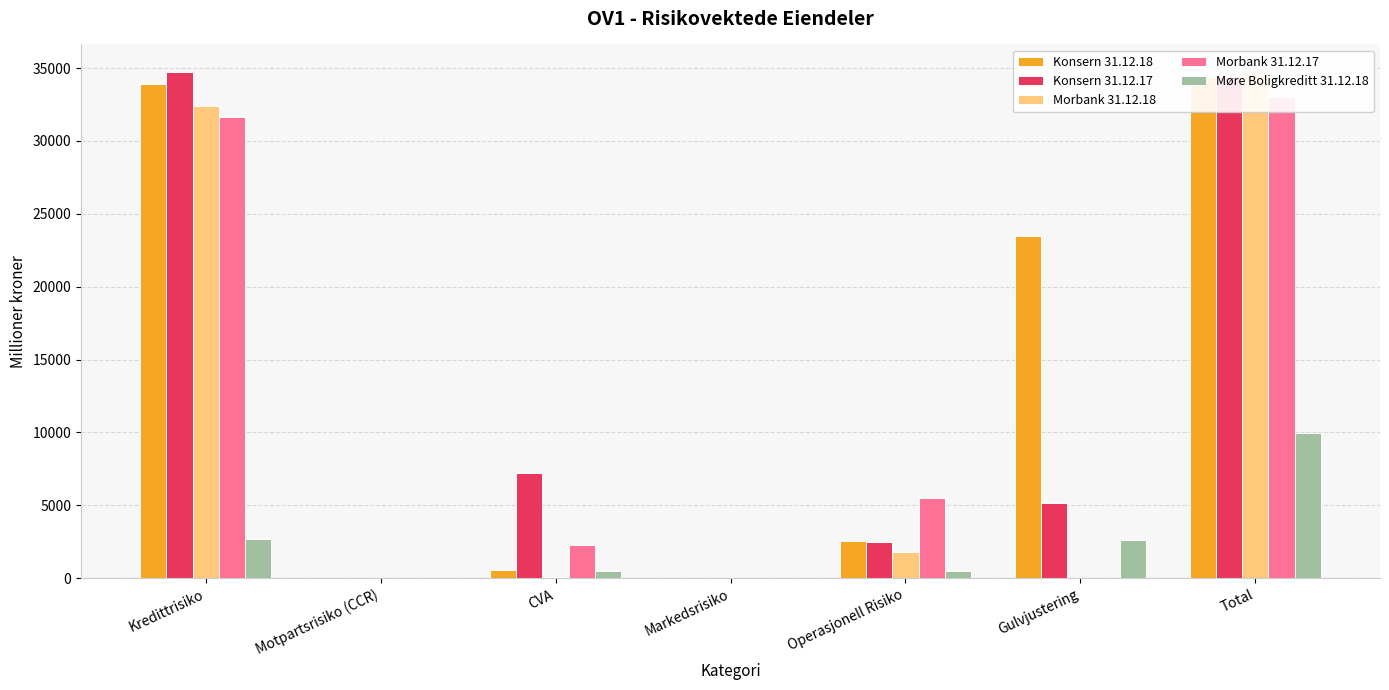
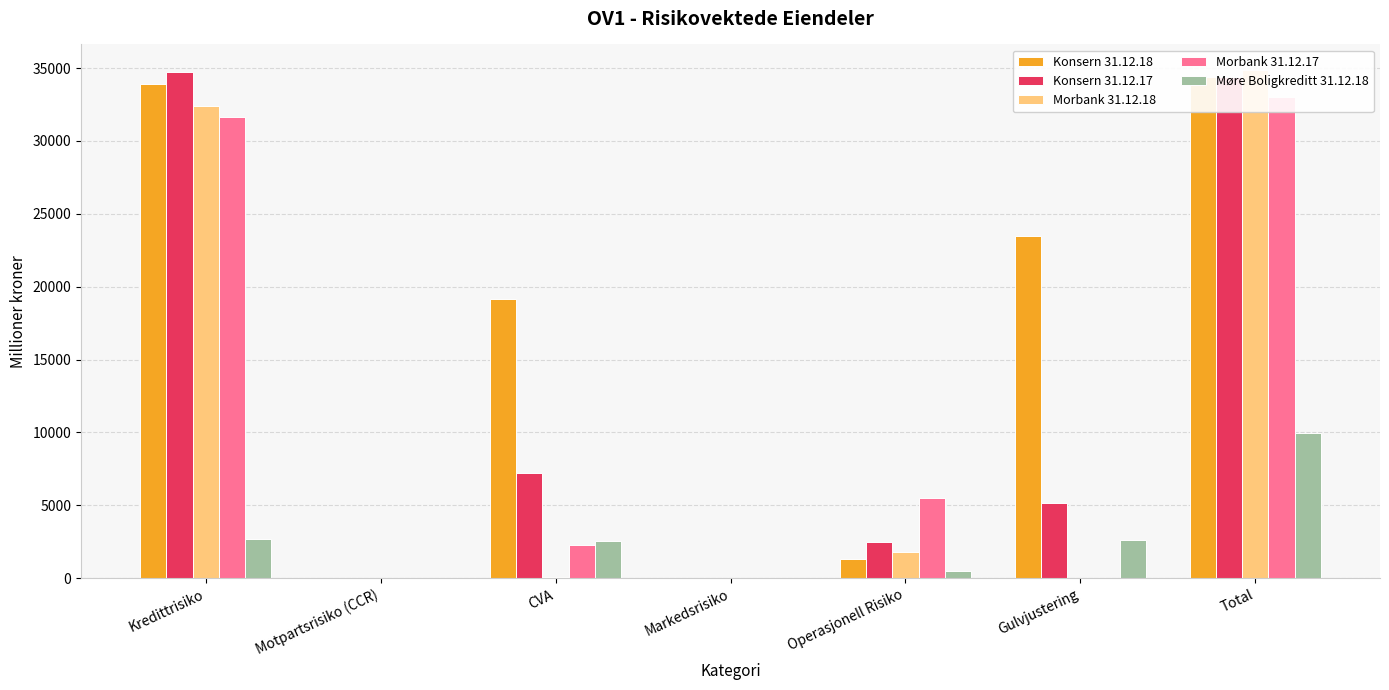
  {
    "Konsern 31.12.18": {
      "Kredittrisiko": 33900,
      "Motpartsrisiko (CCR)": 0,
-     "CVA": 600,
+     "CVA": 19200,
      "Markedsrisiko": 0,
-     "Operasjonell Risiko": 2600,
+     "Operasjonell Risiko": 1300,
      "Gulvjustering": 23500
    },
    "Konsern 31.12.17": {
      "Kredittrisiko": 34700,
      "Motpartsrisiko (CCR)": 0,
      "CVA": 7200,
      "Markedsrisiko": 0,
      "Operasjonell Risiko": 2500,
      "Gulvjustering": 5200
    },
    "Morbank 31.12.18": {
      "Kredittrisiko": 32400,
      "Motpartsrisiko (CCR)": 0,
      "Markedsrisiko": 0,
      "Operasjonell Risiko": 1800,
      "Gulvjustering": 0
    },
    "Morbank 31.12.17": {
      "Kredittrisiko": 31600,
      "Motpartsrisiko (CCR)": 0,
      "CVA": 2300,
      "Markedsrisiko": 0,
      "Operasjonell Risiko": 5500,
      "Gulvjustering": 0
    },
    "Møre Boligkreditt 31.12.18": {
      "Kredittrisiko": 2700,
      "Motpartsrisiko (CCR)": 0,
-     "CVA": 500,
+     "CVA": 2500,
      "Markedsrisiko": 0,
      "Operasjonell Risiko": 500,
      "Gulvjustering": 2600,
      "Total": 10000
    }
  }
